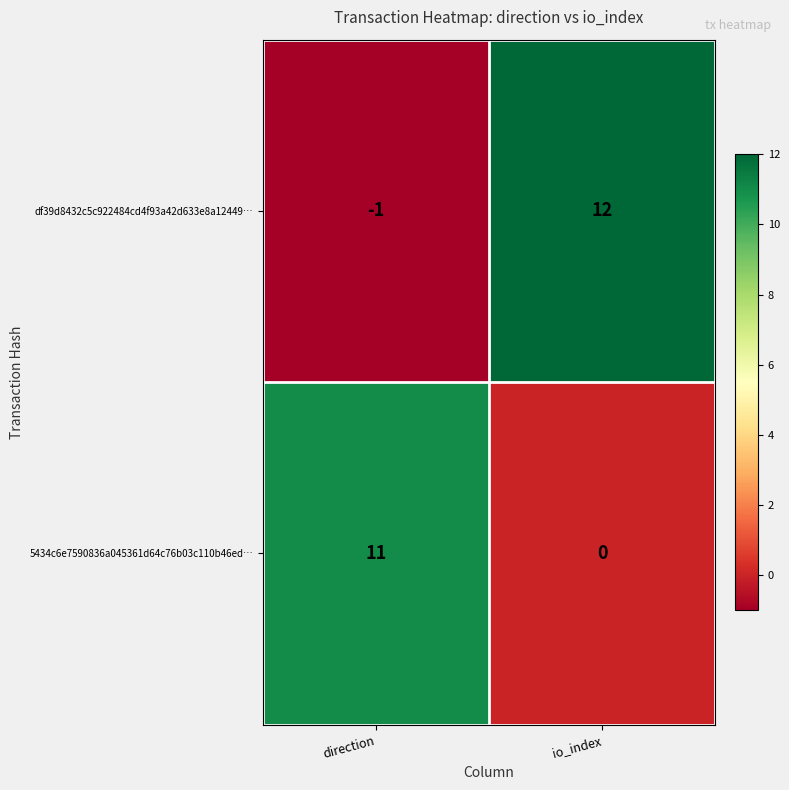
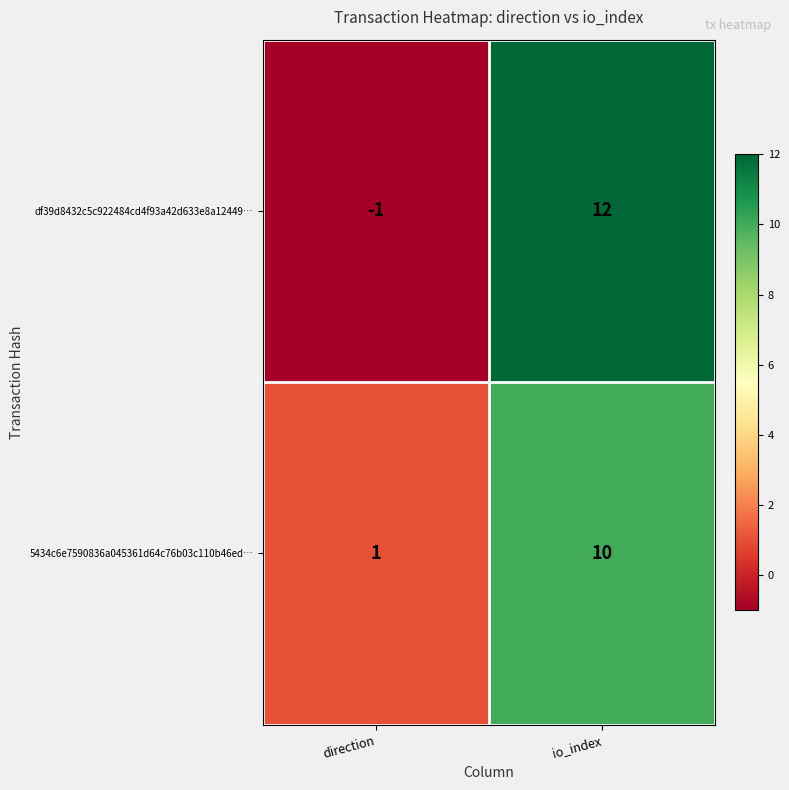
  {
    "df39d8432c5c922484cd4f93a42d633e8a12449…": {
      "direction": -1,
      "io_index": 12
    },
    "5434c6e7590836a045361d64c76b03c110b46ed…": {
-     "direction": 11,
-     "io_index": 0
+     "direction": 1,
+     "io_index": 10
    }
  }
